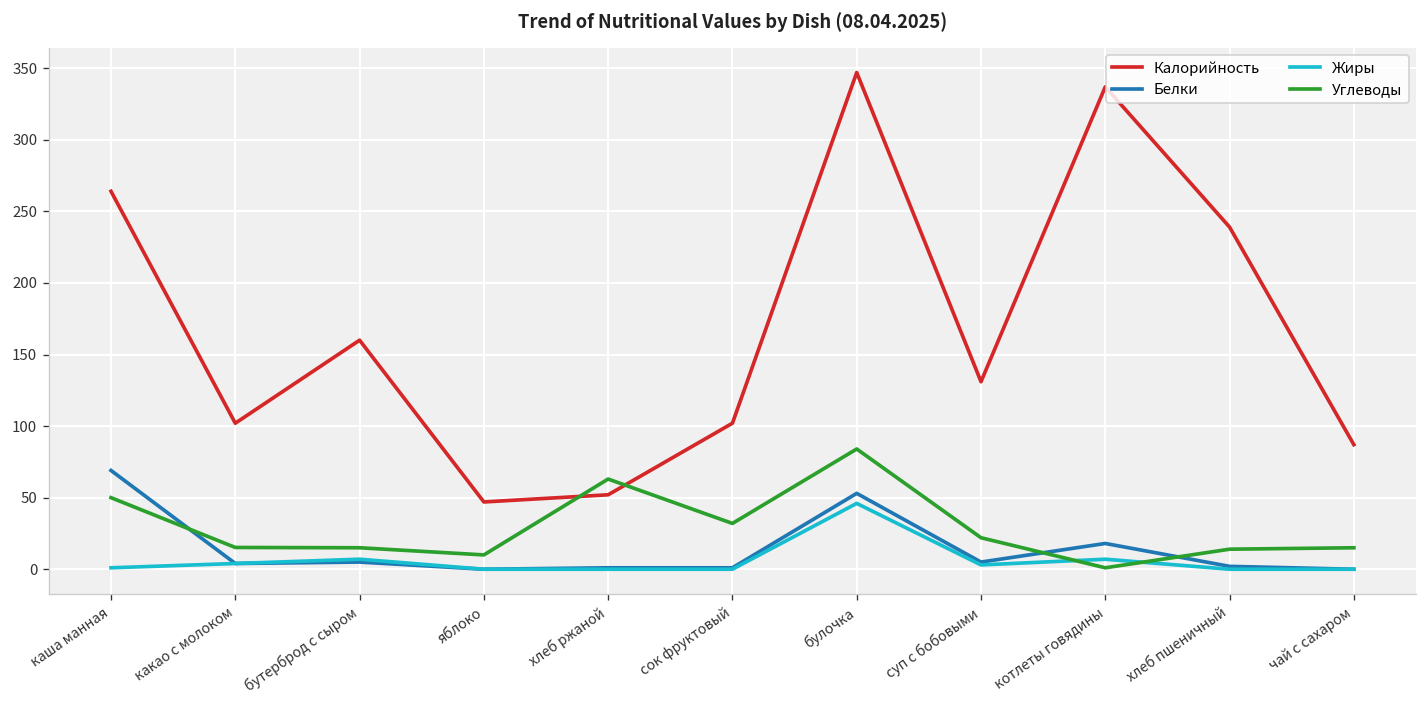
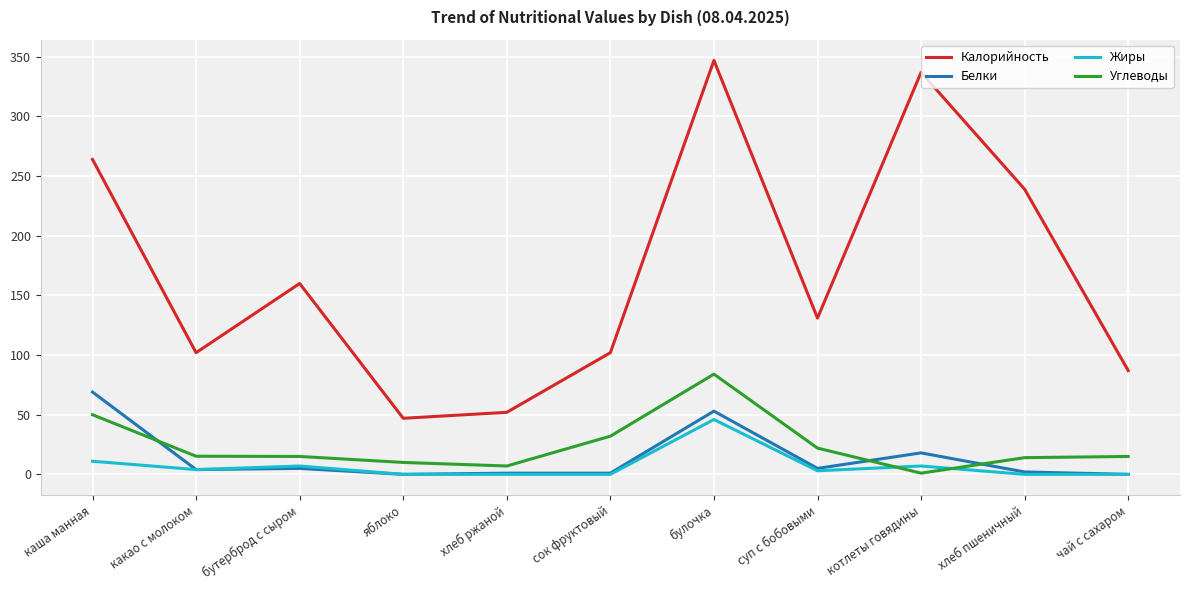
  {
    "Калорийность": {
      "каша манная": 264,
      "какао с молоком": 102,
      "бутерброд с сыром": 160,
      "яблоко": 47,
      "хлеб ржаной": 52,
      "сок фруктовый": 102,
      "булочка": 347,
      "суп с бобовыми": 131,
      "хлеб пшеничный": 239,
      "чай с сахаром": 87
    },
    "Белки": {
      "каша манная": 69,
      "булочка": 53,
      "котлеты говядины": 18
    },
    "Жиры": {
-     "каша манная": 1,
+     "каша манная": 11,
      "булочка": 46,
      "котлеты говядины": 7
    },
    "Углеводы": {
      "каша манная": 50,
      "какао с молоком": 15,
      "бутерброд с сыром": 15,
      "яблоко": 10,
-     "хлеб ржаной": 63,
+     "хлеб ржаной": 7,
      "сок фруктовый": 32,
      "булочка": 84,
      "суп с бобовыми": 22,
      "котлеты говядины": 1,
      "хлеб пшеничный": 14,
      "чай с сахаром": 15
    }
  }
